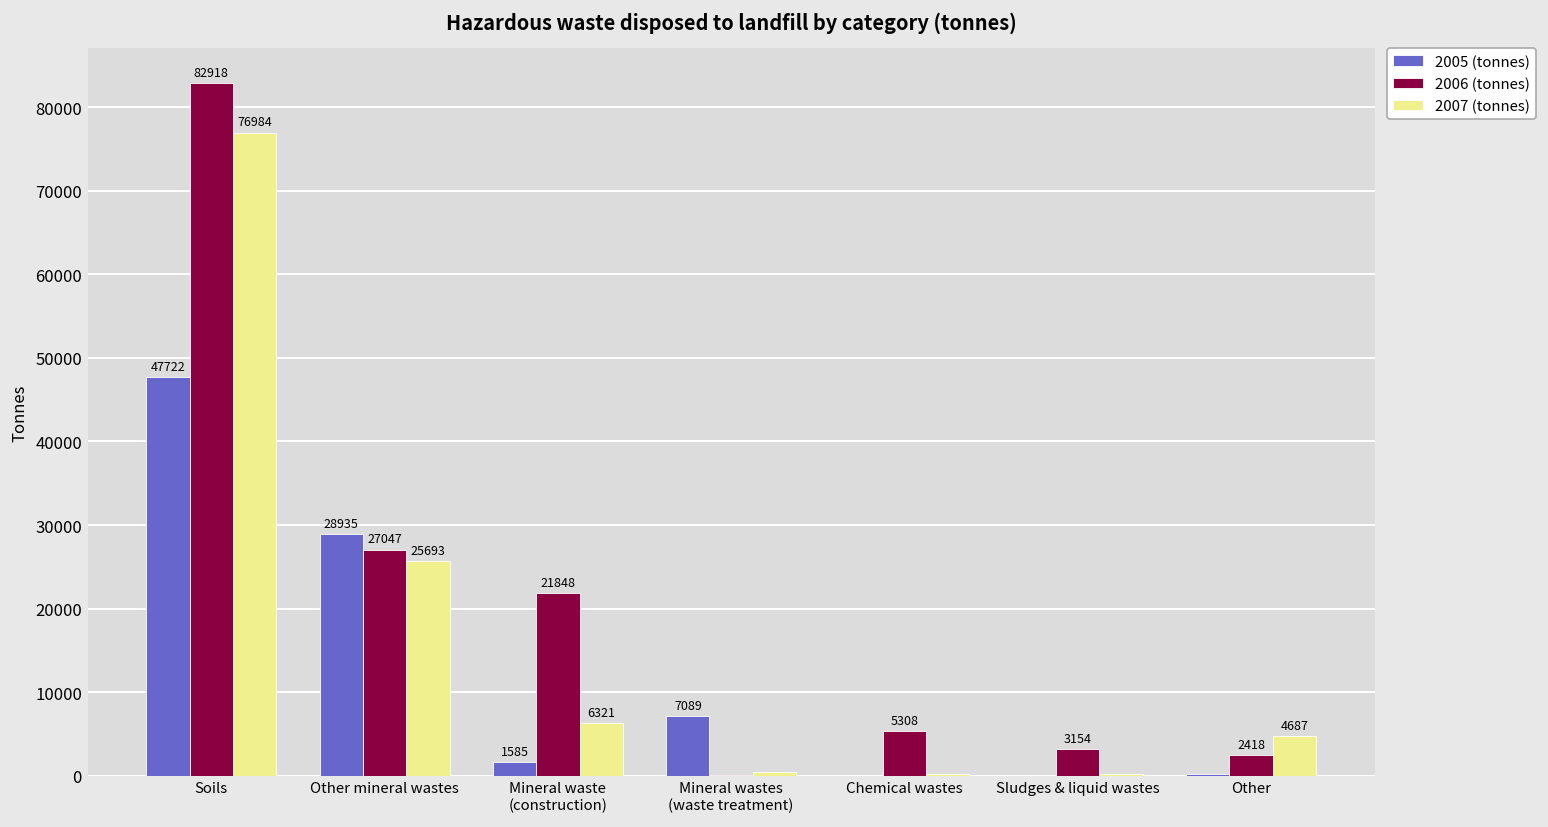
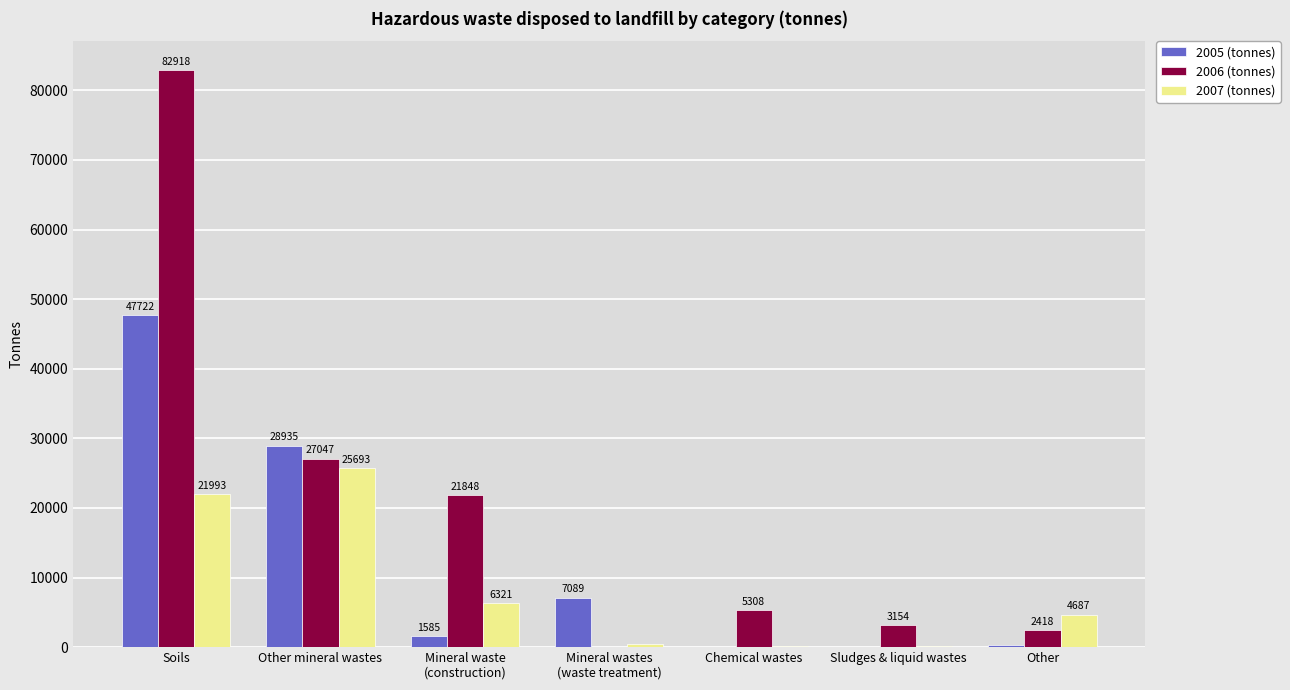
  {
    "2005 (tonnes)": {
      "Soils": 47722,
      "Other mineral wastes": 28935,
      "Mineral waste (construction)": 1585,
      "Mineral wastes (waste treatment)": 7089
    },
    "2006 (tonnes)": {
      "Soils": 82918,
      "Other mineral wastes": 27047,
      "Mineral waste (construction)": 21848,
      "Chemical wastes": 5308,
      "Sludges & liquid wastes": 3154,
      "Other": 2418
    },
    "2007 (tonnes)": {
-     "Soils": 76984,
+     "Soils": 21993,
      "Other mineral wastes": 25693,
      "Mineral waste (construction)": 6321,
      "Other": 4687
    }
  }
